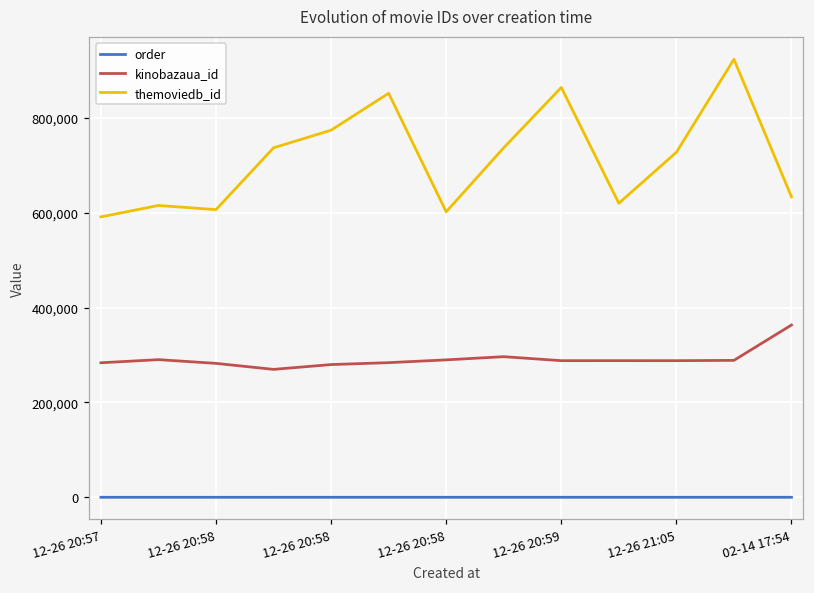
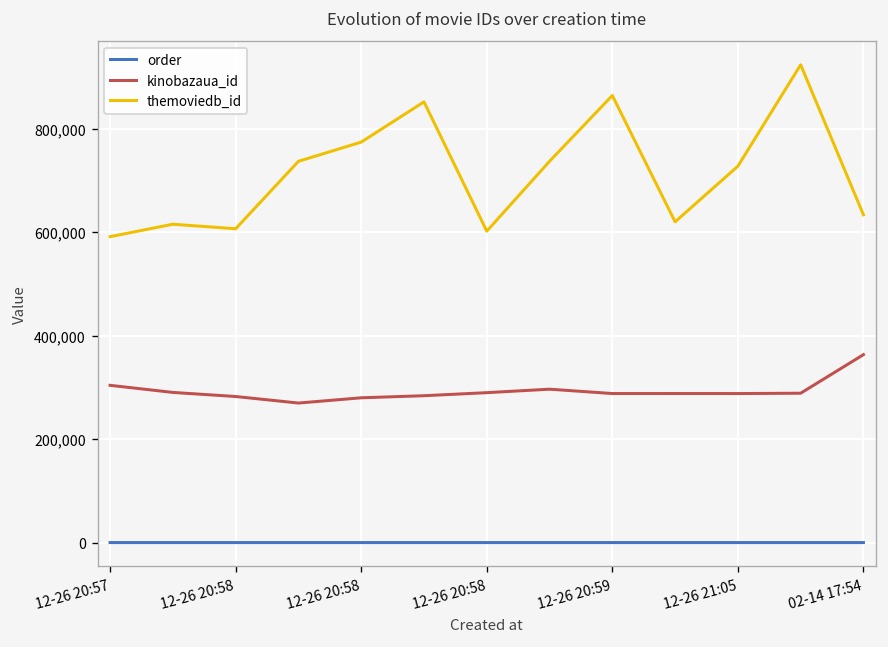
  {
    "order": {
      "12-26 20:57": "0",
      "12-26 20:59": "0",
      "12-26 21:05": "0",
      "02-14 17:54": "0"
    },
    "kinobazaua_id": {
-     "12-26 20:57": "280,000",
+     "12-26 20:57": "300,000",
      "12-26 20:59": "290,000",
      "12-26 21:05": "290,000",
      "02-14 17:54": "360,000"
    },
    "themoviedb_id": {
      "12-26 20:57": "590,000",
      "12-26 20:59": "860,000",
      "12-26 21:05": "730,000",
      "02-14 17:54": "630,000"
    }
  }
